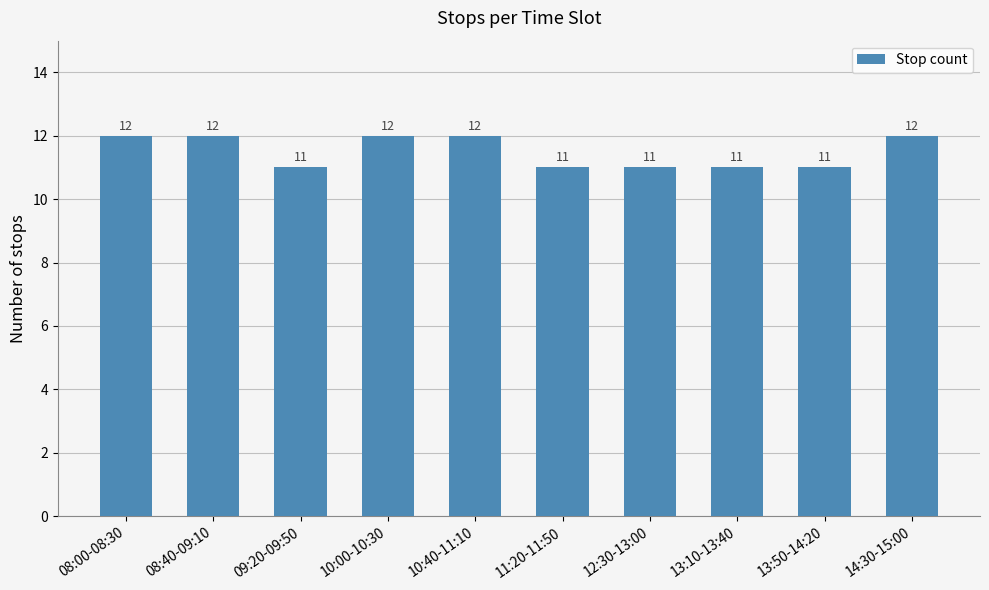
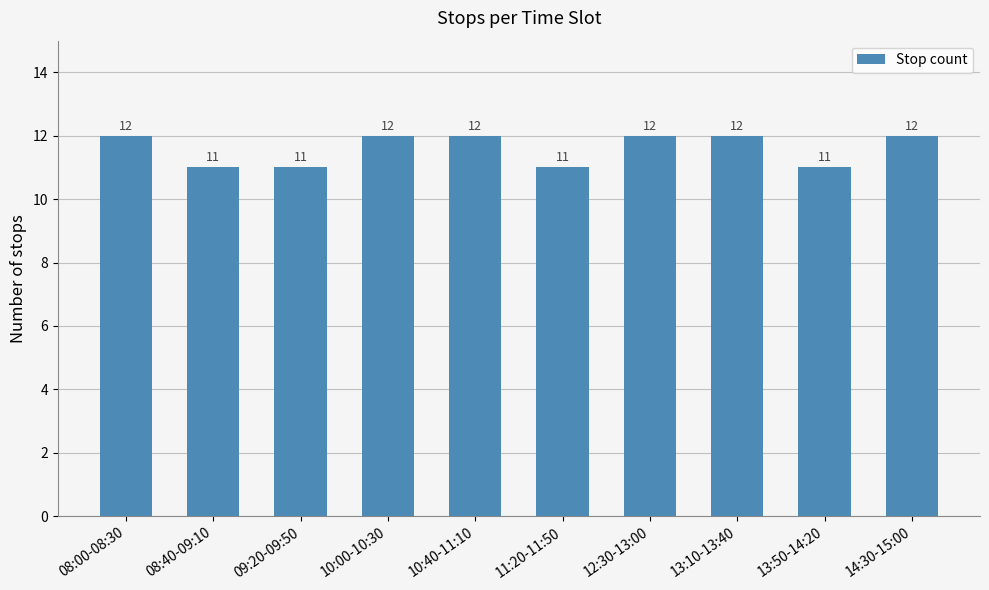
  {
    "08:00-08:30": 12,
-   "08:40-09:10": 12,
+   "08:40-09:10": 11,
    "09:20-09:50": 11,
    "10:00-10:30": 12,
    "10:40-11:10": 12,
    "11:20-11:50": 11,
-   "12:30-13:00": 11,
-   "13:10-13:40": 11,
+   "12:30-13:00": 12,
+   "13:10-13:40": 12,
    "13:50-14:20": 11,
    "14:30-15:00": 12
  }
